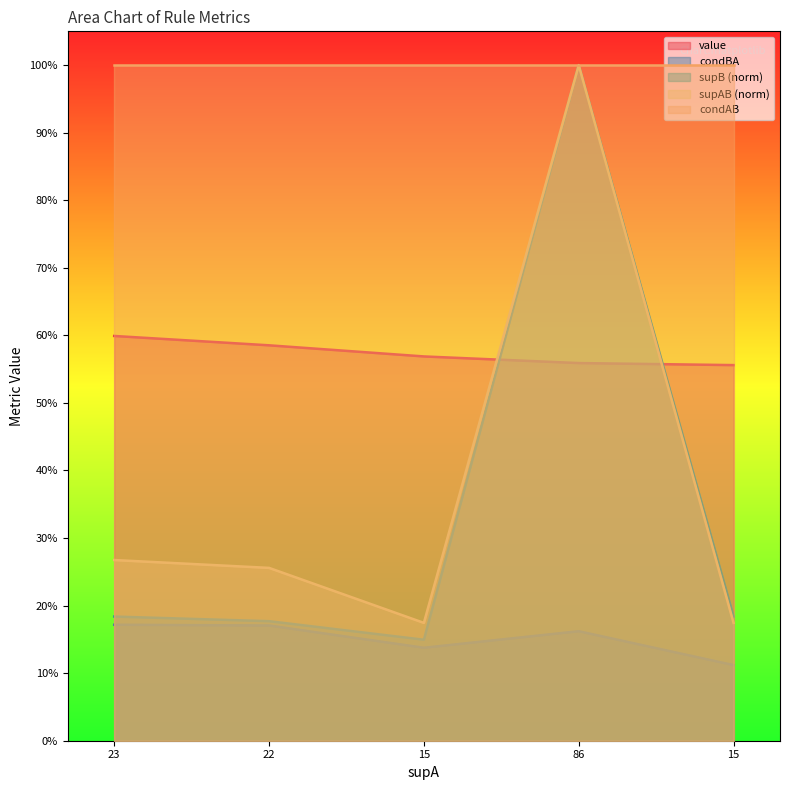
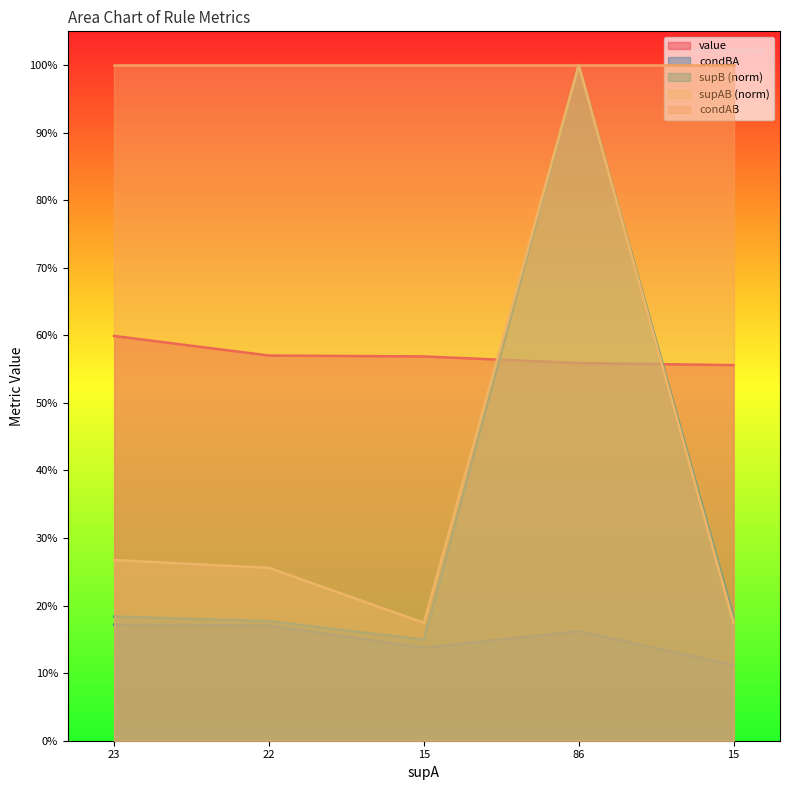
  {
    "value": {
      "23": "60%",
-     "22": "59%",
+     "22": "57%",
      "86": "56%"
    }
  }
